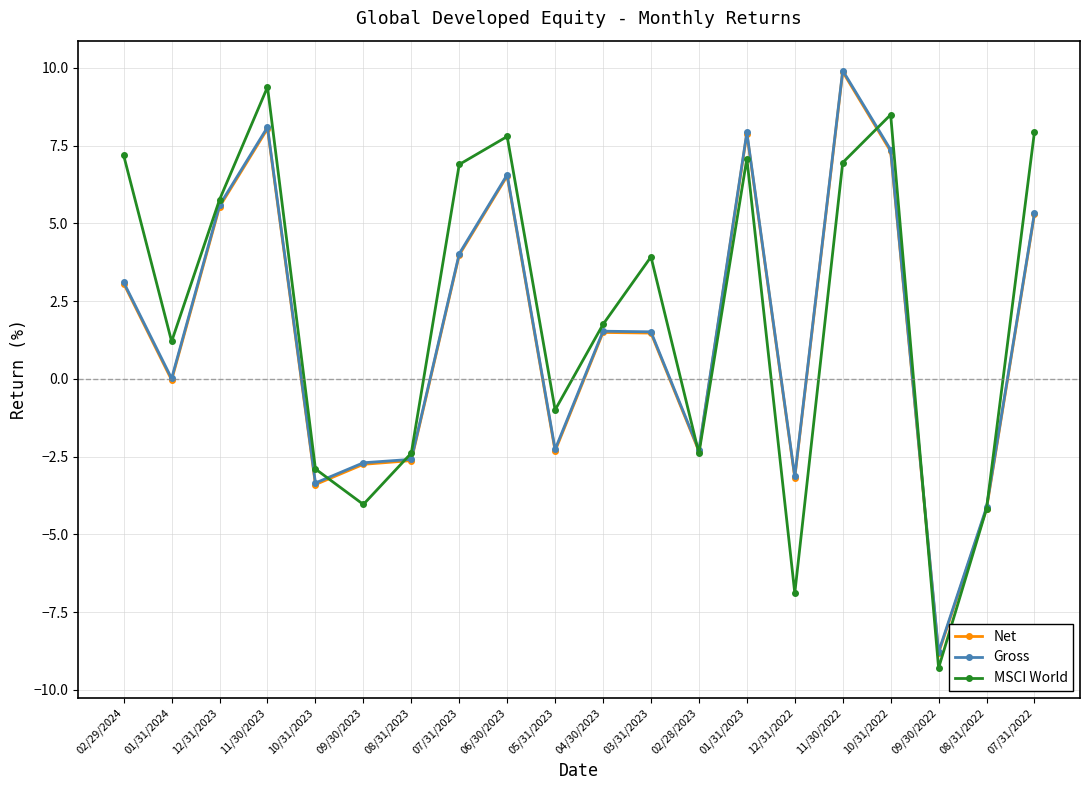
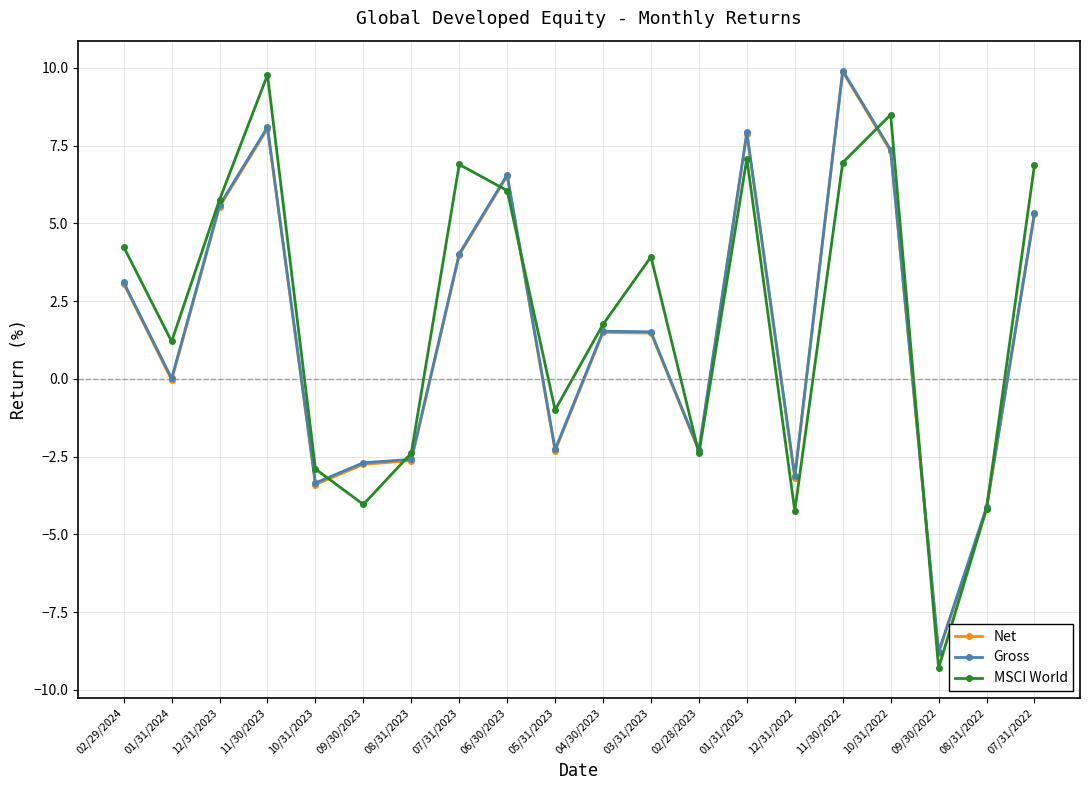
  {
    "MSCI World": {
-     "02/29/2024": 7.2,
+     "02/29/2024": 4.2,
      "01/31/2024": 1.2,
      "12/31/2023": 5.8,
-     "11/30/2023": 9.4,
+     "11/30/2023": 9.8,
      "10/31/2023": -2.9,
      "09/30/2023": -4.0,
      "08/31/2023": -2.4,
      "07/31/2023": 6.9,
-     "06/30/2023": 7.8,
+     "06/30/2023": 6.1,
      "05/31/2023": -1.0,
      "04/30/2023": 1.8,
      "03/31/2023": 3.9,
      "01/31/2023": 7.1,
-     "12/31/2022": -6.9,
+     "12/31/2022": -4.3,
      "11/30/2022": 7.0,
      "10/31/2022": 8.5,
      "09/30/2022": -9.3,
-     "07/31/2022": 7.9
+     "07/31/2022": 6.9
    }
  }
